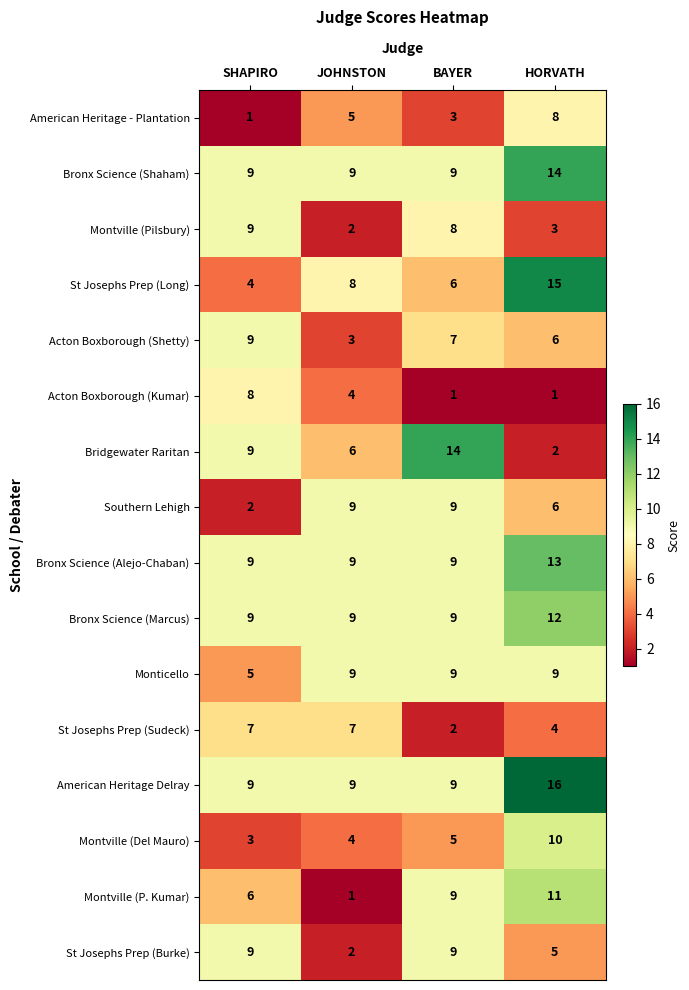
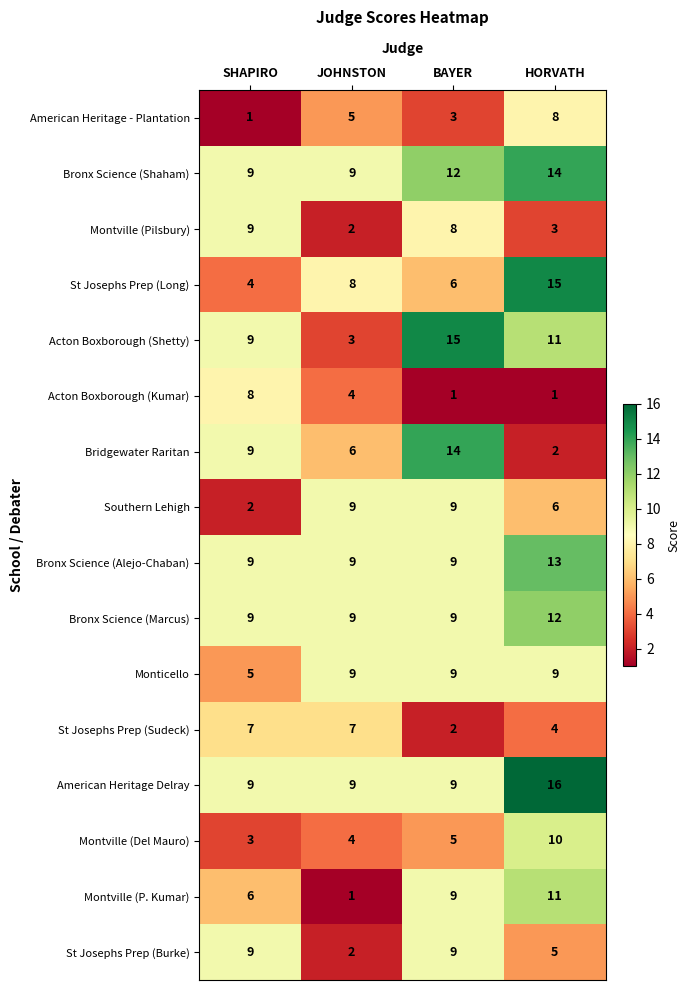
  {
    "American Heritage - Plantation": {
      "SHAPIRO": 1,
      "JOHNSTON": 5,
      "BAYER": 3,
      "HORVATH": 8
    },
    "Bronx Science (Shaham)": {
      "SHAPIRO": 9,
      "JOHNSTON": 9,
-     "BAYER": 9,
+     "BAYER": 12,
      "HORVATH": 14
    },
    "Montville (Pilsbury)": {
      "SHAPIRO": 9,
      "JOHNSTON": 2,
      "BAYER": 8,
      "HORVATH": 3
    },
    "St Josephs Prep (Long)": {
      "SHAPIRO": 4,
      "JOHNSTON": 8,
      "BAYER": 6,
      "HORVATH": 15
    },
    "Acton Boxborough (Shetty)": {
      "SHAPIRO": 9,
      "JOHNSTON": 3,
-     "BAYER": 7,
-     "HORVATH": 6
+     "BAYER": 15,
+     "HORVATH": 11
    },
    "Acton Boxborough (Kumar)": {
      "SHAPIRO": 8,
      "JOHNSTON": 4,
      "BAYER": 1,
      "HORVATH": 1
    },
    "Bridgewater Raritan": {
      "SHAPIRO": 9,
      "JOHNSTON": 6,
      "BAYER": 14,
      "HORVATH": 2
    },
    "Southern Lehigh": {
      "SHAPIRO": 2,
      "JOHNSTON": 9,
      "BAYER": 9,
      "HORVATH": 6
    },
    "Bronx Science (Alejo-Chaban)": {
      "SHAPIRO": 9,
      "JOHNSTON": 9,
      "BAYER": 9,
      "HORVATH": 13
    },
    "Bronx Science (Marcus)": {
      "SHAPIRO": 9,
      "JOHNSTON": 9,
      "BAYER": 9,
      "HORVATH": 12
    },
    "Monticello": {
      "SHAPIRO": 5,
      "JOHNSTON": 9,
      "BAYER": 9,
      "HORVATH": 9
    },
    "St Josephs Prep (Sudeck)": {
      "SHAPIRO": 7,
      "JOHNSTON": 7,
      "BAYER": 2,
      "HORVATH": 4
    },
    "American Heritage Delray": {
      "SHAPIRO": 9,
      "JOHNSTON": 9,
      "BAYER": 9,
      "HORVATH": 16
    },
    "Montville (Del Mauro)": {
      "SHAPIRO": 3,
      "JOHNSTON": 4,
      "BAYER": 5,
      "HORVATH": 10
    },
    "Montville (P. Kumar)": {
      "SHAPIRO": 6,
      "JOHNSTON": 1,
      "BAYER": 9,
      "HORVATH": 11
    },
    "St Josephs Prep (Burke)": {
      "SHAPIRO": 9,
      "JOHNSTON": 2,
      "BAYER": 9,
      "HORVATH": 5
    }
  }
